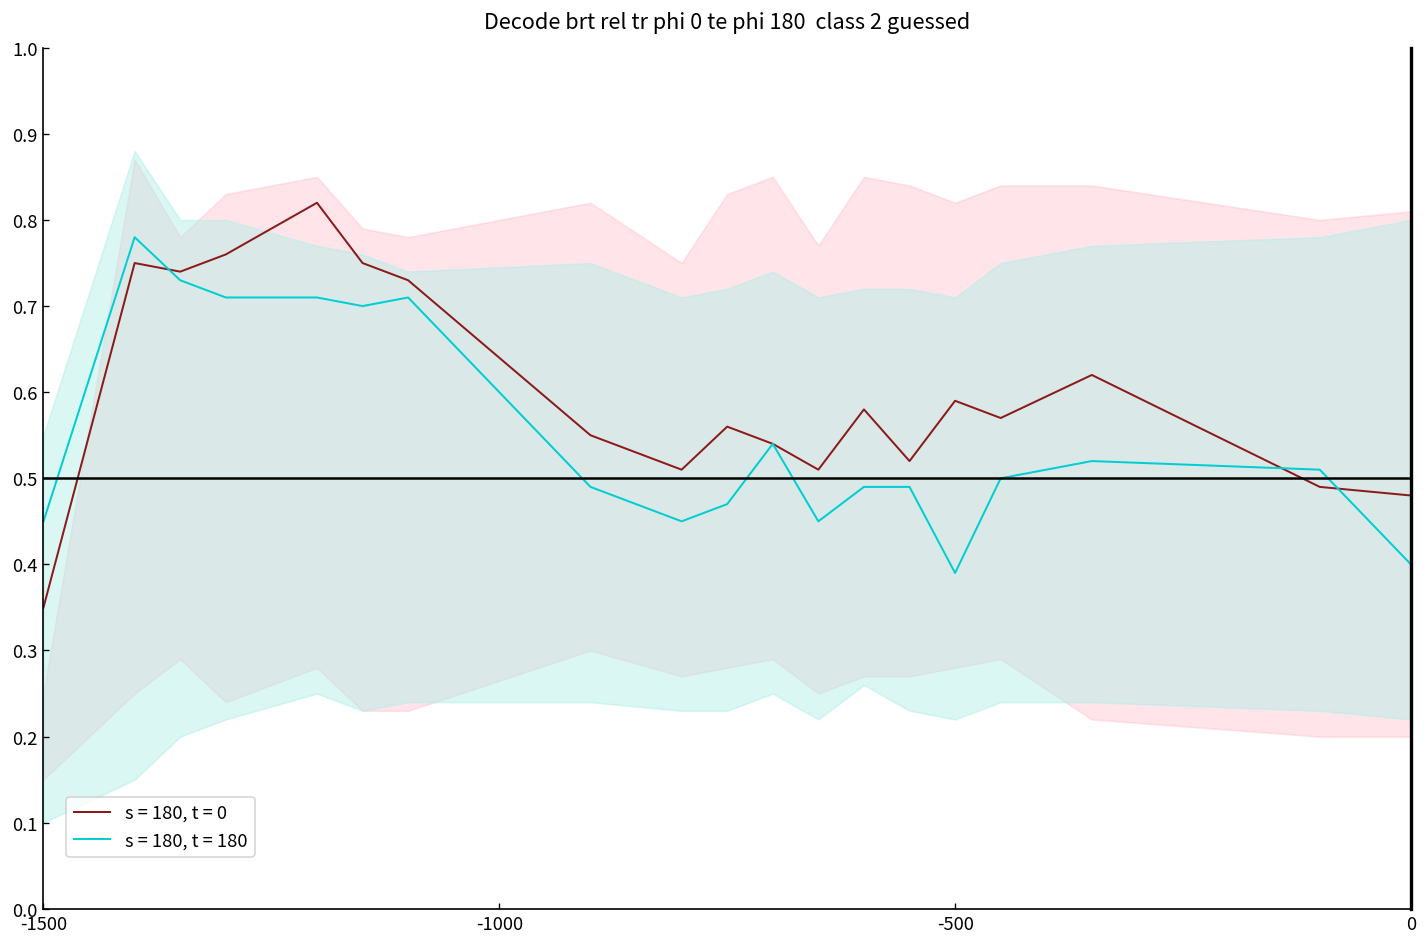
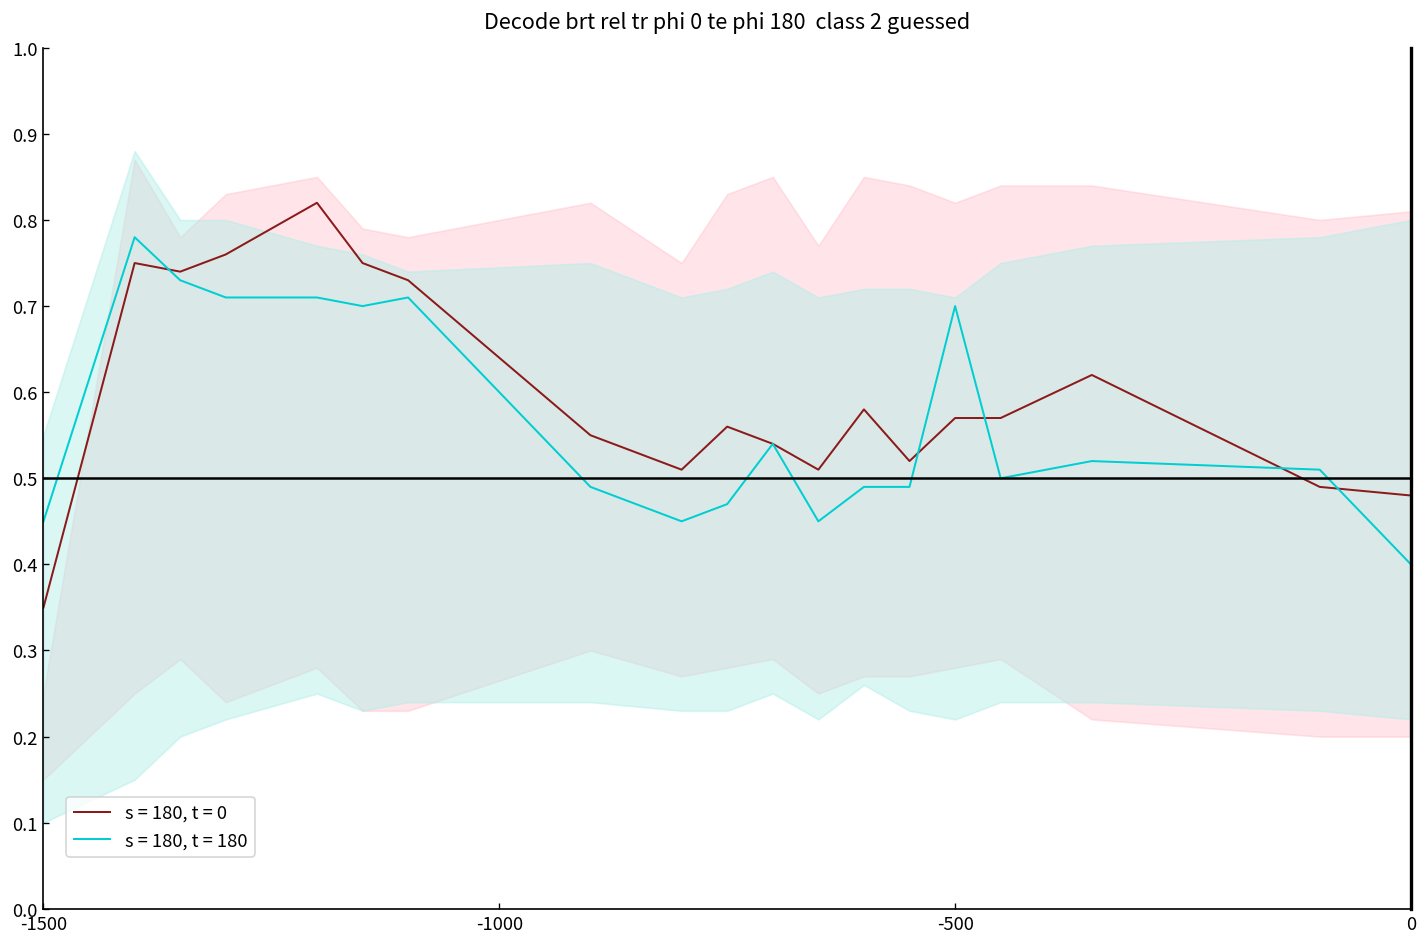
  {
    "s = 180, t = 0": {
      "-1500": 0.35,
-     "-500": 0.59,
+     "-500": 0.57,
      "0": 0.48
    },
    "s = 180, t = 180": {
      "-1500": 0.45,
-     "-500": 0.39,
+     "-500": 0.70,
      "0": 0.40
    }
  }
